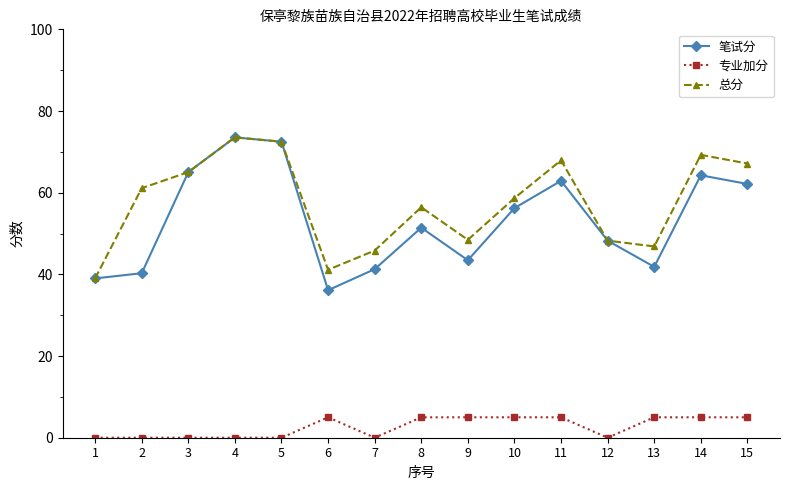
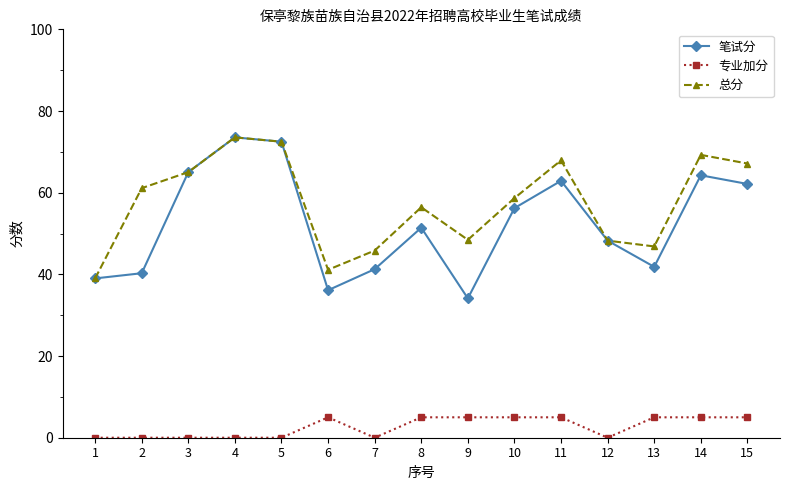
  {
    "笔试分": {
      "2": 40,
      "6": 36,
      "7": 41,
      "8": 51,
-     "9": 43,
+     "9": 34,
      "10": 56,
      "11": 63,
      "13": 42,
      "14": 64,
      "15": 62
    },
    "专业加分": {
      "1": 0,
      "2": 0,
      "3": 0,
      "4": 0,
      "5": 0,
      "6": 5,
      "7": 0,
      "8": 5,
      "9": 5,
      "10": 5,
      "11": 5,
      "12": 0,
      "13": 5,
      "14": 5,
      "15": 5
    },
    "总分": {
      "2": 61,
      "6": 41,
      "7": 46,
      "8": 56,
      "9": 48,
      "10": 59,
      "11": 68,
      "13": 47,
      "14": 69,
      "15": 67
    }
  }
